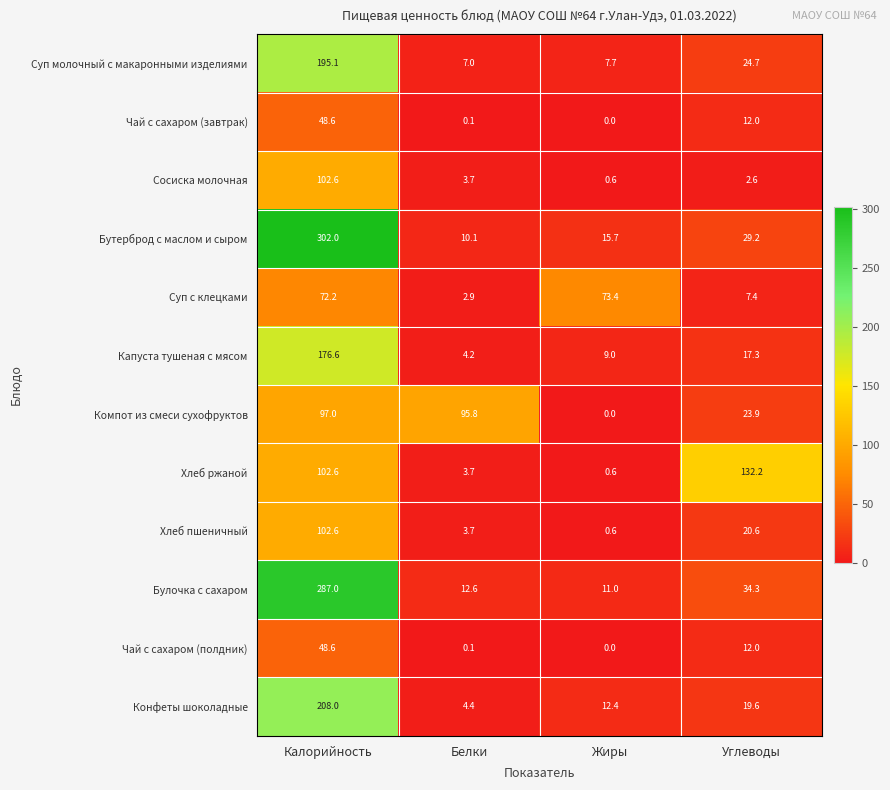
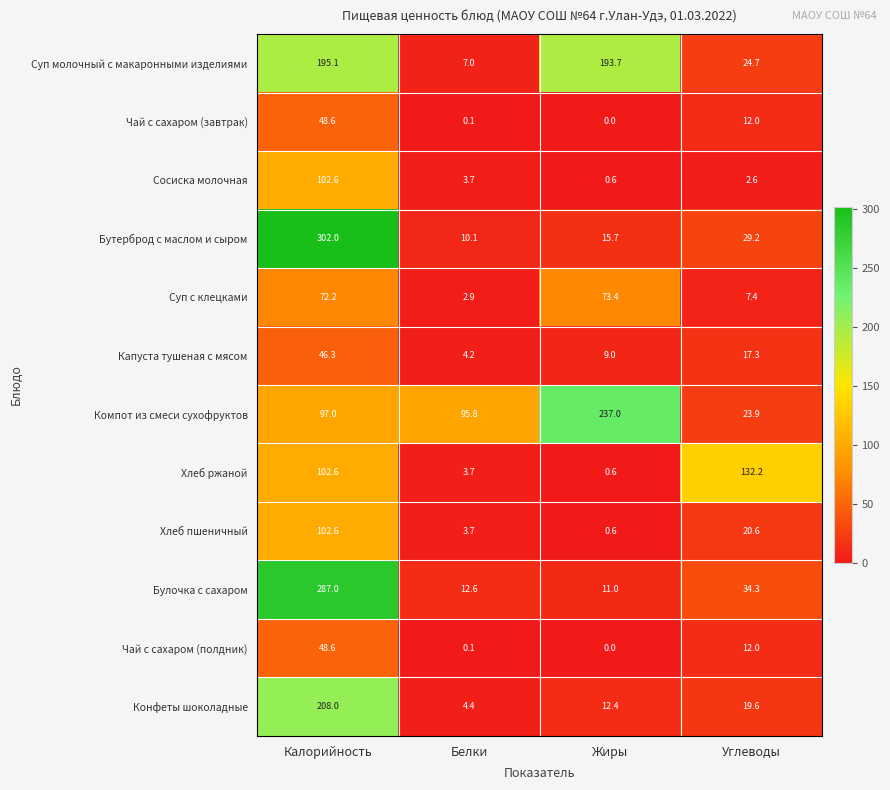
  {
    "Суп молочный с макаронными изделиями": {
      "Калорийность": 195.1,
      "Белки": 7.0,
-     "Жиры": 7.7,
+     "Жиры": 193.7,
      "Углеводы": 24.7
    },
    "Чай с сахаром (завтрак)": {
      "Калорийность": 48.6,
      "Белки": 0.1,
      "Жиры": 0.0,
      "Углеводы": 12.0
    },
    "Сосиска молочная": {
      "Калорийность": 102.6,
      "Белки": 3.7,
      "Жиры": 0.6,
      "Углеводы": 2.6
    },
    "Бутерброд с маслом и сыром": {
      "Калорийность": 302.0,
      "Белки": 10.1,
      "Жиры": 15.7,
      "Углеводы": 29.2
    },
    "Суп с клецками": {
      "Калорийность": 72.2,
      "Белки": 2.9,
      "Жиры": 73.4,
      "Углеводы": 7.4
    },
    "Капуста тушеная с мясом": {
-     "Калорийность": 176.6,
+     "Калорийность": 46.3,
      "Белки": 4.2,
      "Жиры": 9.0,
      "Углеводы": 17.3
    },
    "Компот из смеси сухофруктов": {
      "Калорийность": 97.0,
      "Белки": 95.8,
-     "Жиры": 0.0,
+     "Жиры": 237.0,
      "Углеводы": 23.9
    },
    "Хлеб ржаной": {
      "Калорийность": 102.6,
      "Белки": 3.7,
      "Жиры": 0.6,
      "Углеводы": 132.2
    },
    "Хлеб пшеничный": {
      "Калорийность": 102.6,
      "Белки": 3.7,
      "Жиры": 0.6,
      "Углеводы": 20.6
    },
    "Булочка с сахаром": {
      "Калорийность": 287.0,
      "Белки": 12.6,
      "Жиры": 11.0,
      "Углеводы": 34.3
    },
    "Чай с сахаром (полдник)": {
      "Калорийность": 48.6,
      "Белки": 0.1,
      "Жиры": 0.0,
      "Углеводы": 12.0
    },
    "Конфеты шоколадные": {
      "Калорийность": 208.0,
      "Белки": 4.4,
      "Жиры": 12.4,
      "Углеводы": 19.6
    }
  }
